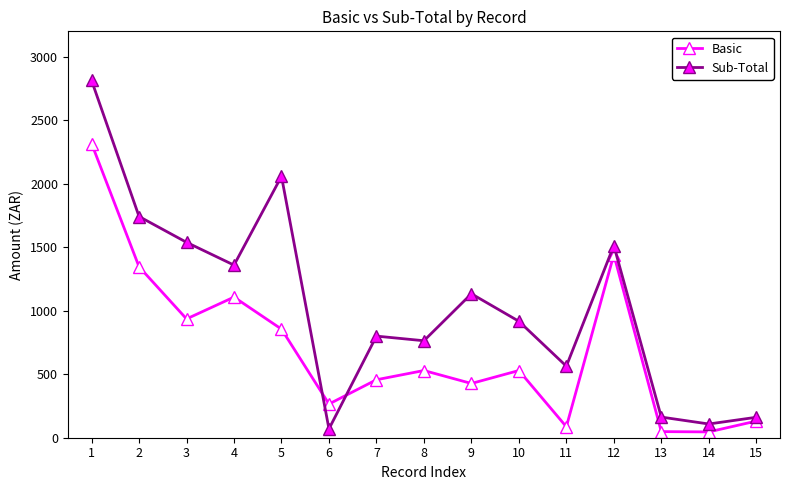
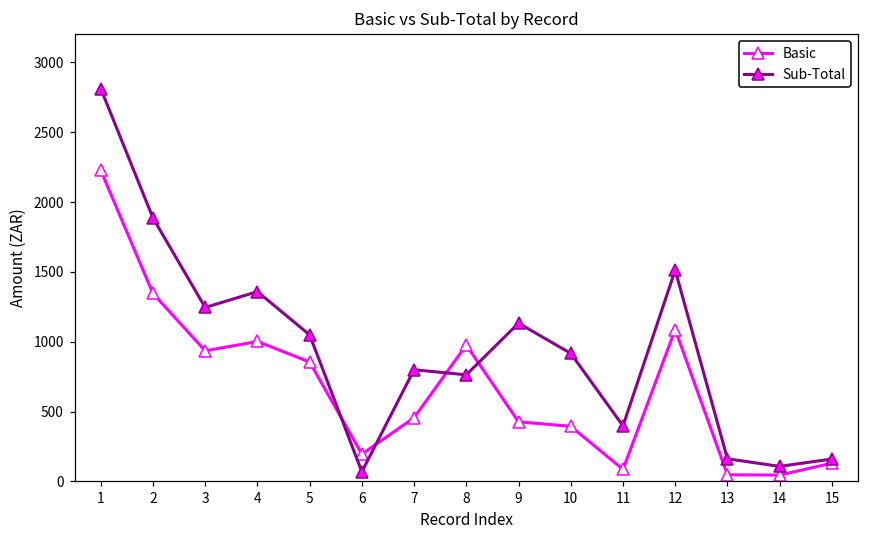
  {
    "Basic": {
-     "1": 2320,
+     "1": 2230,
      "2": 1350,
      "3": 940,
-     "4": 1110,
+     "4": 1000,
      "5": 860,
-     "6": 270,
+     "6": 200,
      "7": 460,
-     "8": 530,
+     "8": 980,
      "9": 430,
-     "10": 530,
+     "10": 390,
      "11": 90,
-     "12": 1440,
+     "12": 1090,
      "13": 50,
      "14": 50,
      "15": 130
    },
    "Sub-Total": {
      "1": 2810,
-     "2": 1740,
-     "3": 1540,
+     "2": 1890,
+     "3": 1250,
      "4": 1360,
-     "5": 2060,
+     "5": 1050,
      "6": 70,
      "7": 800,
      "8": 760,
      "9": 1130,
      "10": 920,
-     "11": 560,
+     "11": 400,
      "12": 1510,
      "13": 160,
      "14": 110,
      "15": 160
    }
  }
